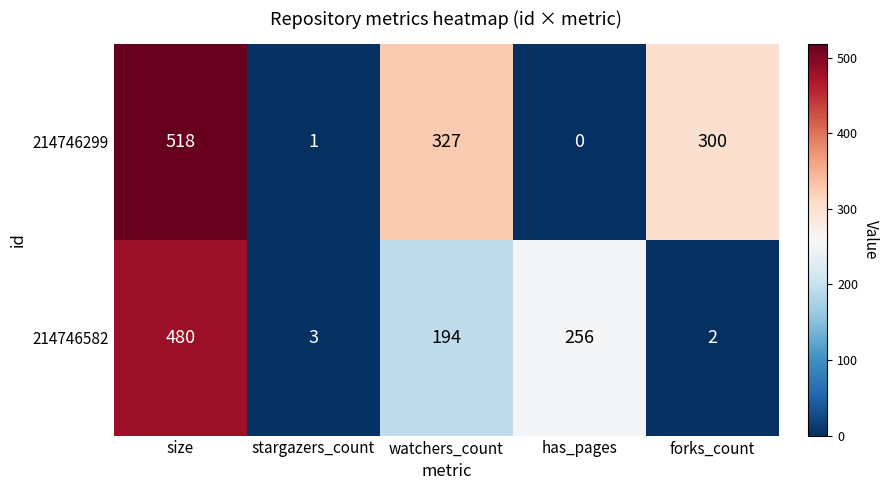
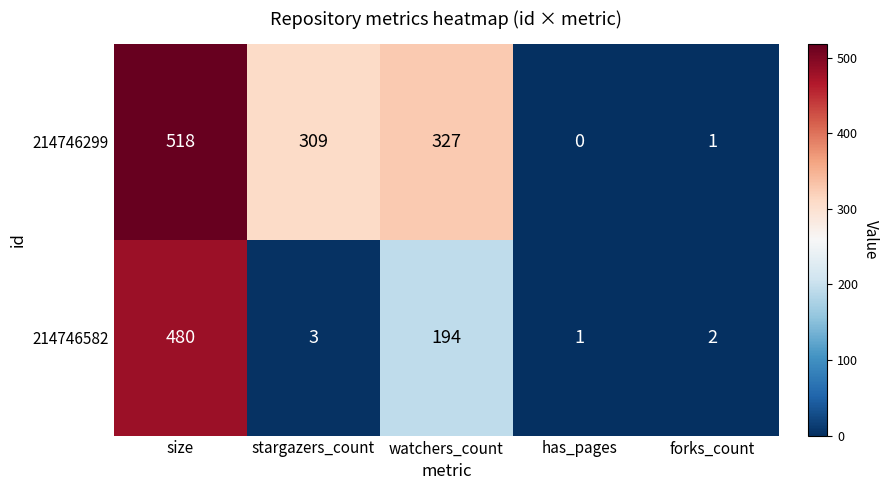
  {
    "214746299": {
      "size": 518,
-     "stargazers_count": 1,
+     "stargazers_count": 309,
      "watchers_count": 327,
      "has_pages": 0,
-     "forks_count": 300
+     "forks_count": 1
    },
    "214746582": {
      "size": 480,
      "stargazers_count": 3,
      "watchers_count": 194,
-     "has_pages": 256,
+     "has_pages": 1,
      "forks_count": 2
    }
  }
